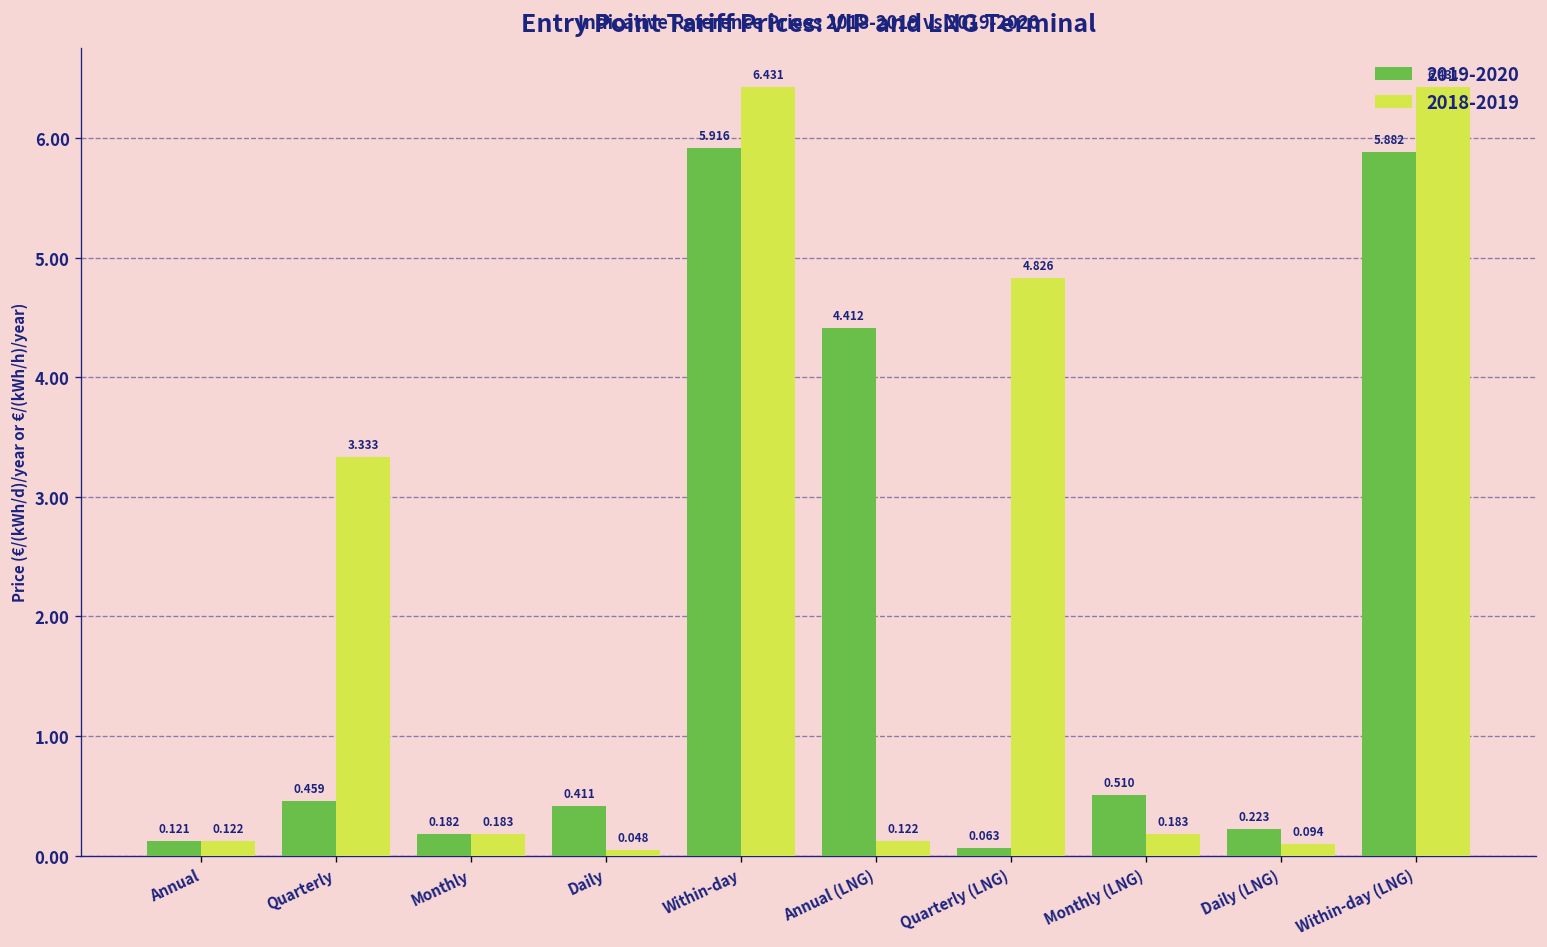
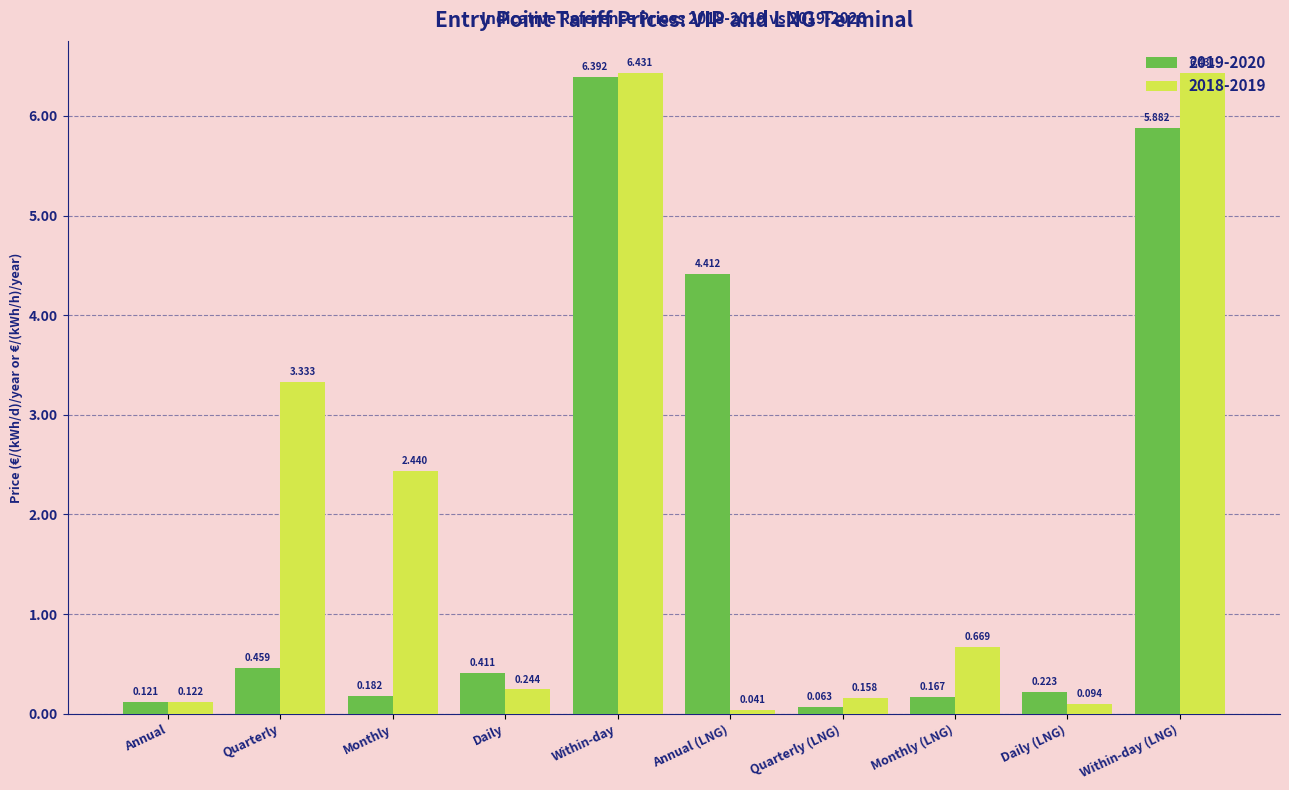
  {
    "2019-2020": {
      "Annual": 0.121,
      "Quarterly": 0.459,
      "Monthly": 0.182,
      "Daily": 0.411,
-     "Within-day": 5.916,
+     "Within-day": 6.392,
      "Annual (LNG)": 4.412,
      "Quarterly (LNG)": 0.063,
-     "Monthly (LNG)": 0.510,
+     "Monthly (LNG)": 0.167,
      "Daily (LNG)": 0.223,
      "Within-day (LNG)": 5.882
    },
    "2018-2019": {
      "Annual": 0.122,
      "Quarterly": 3.333,
-     "Monthly": 0.183,
-     "Daily": 0.048,
+     "Monthly": 2.440,
+     "Daily": 0.244,
      "Within-day": 6.431,
-     "Annual (LNG)": 0.122,
-     "Quarterly (LNG)": 4.826,
-     "Monthly (LNG)": 0.183,
+     "Annual (LNG)": 0.041,
+     "Quarterly (LNG)": 0.158,
+     "Monthly (LNG)": 0.669,
      "Daily (LNG)": 0.094,
      "Within-day (LNG)": 6.431
    }
  }
